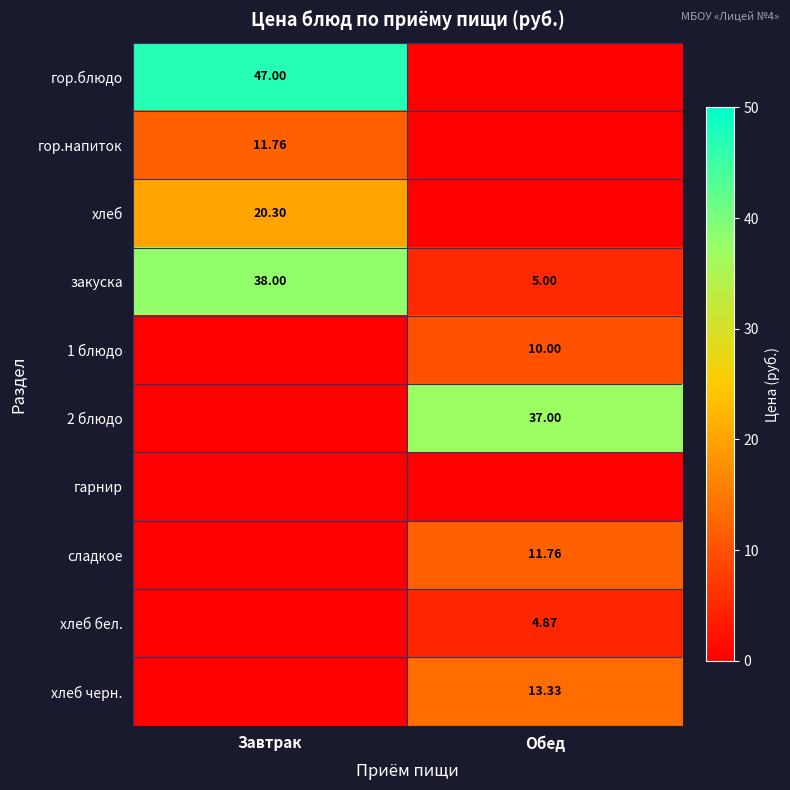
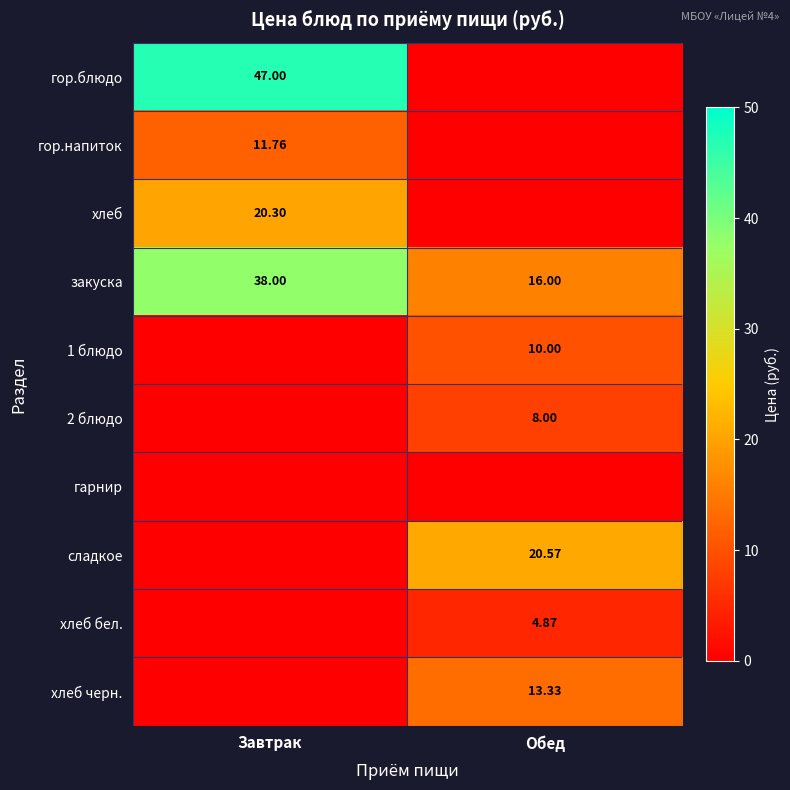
  {
    "гор.блюдо": {
      "Завтрак": 47.00
    },
    "гор.напиток": {
      "Завтрак": 11.76
    },
    "хлеб": {
      "Завтрак": 20.30
    },
    "закуска": {
      "Завтрак": 38.00,
-     "Обед": 5.00
+     "Обед": 16.00
    },
    "1 блюдо": {
      "Обед": 10.00
    },
    "2 блюдо": {
-     "Обед": 37.00
+     "Обед": 8.00
    },
    "сладкое": {
-     "Обед": 11.76
+     "Обед": 20.57
    },
    "хлеб бел.": {
      "Обед": 4.87
    },
    "хлеб черн.": {
      "Обед": 13.33
    }
  }
